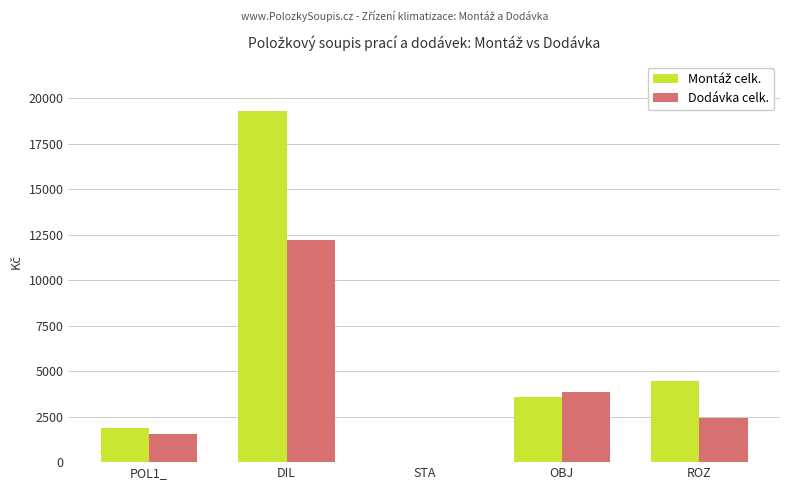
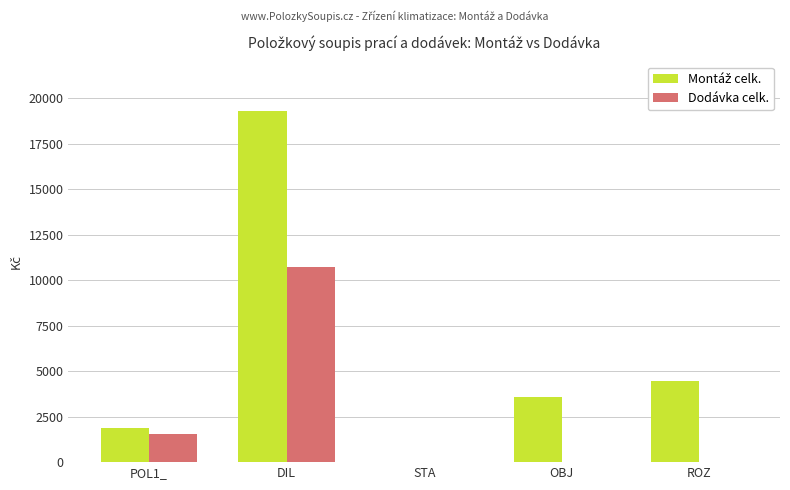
  {
    "Montáž celk.": {
      "POL1_": 1900,
      "DIL": 19300,
      "STA": 0,
      "OBJ": 3600,
      "ROZ": 4400
    },
    "Dodávka celk.": {
      "POL1_": 1500,
-     "DIL": 12200,
+     "DIL": 10700,
      "STA": 0,
-     "OBJ": 3800,
-     "ROZ": 2400
+     "OBJ": 0,
+     "ROZ": 0
    }
  }
